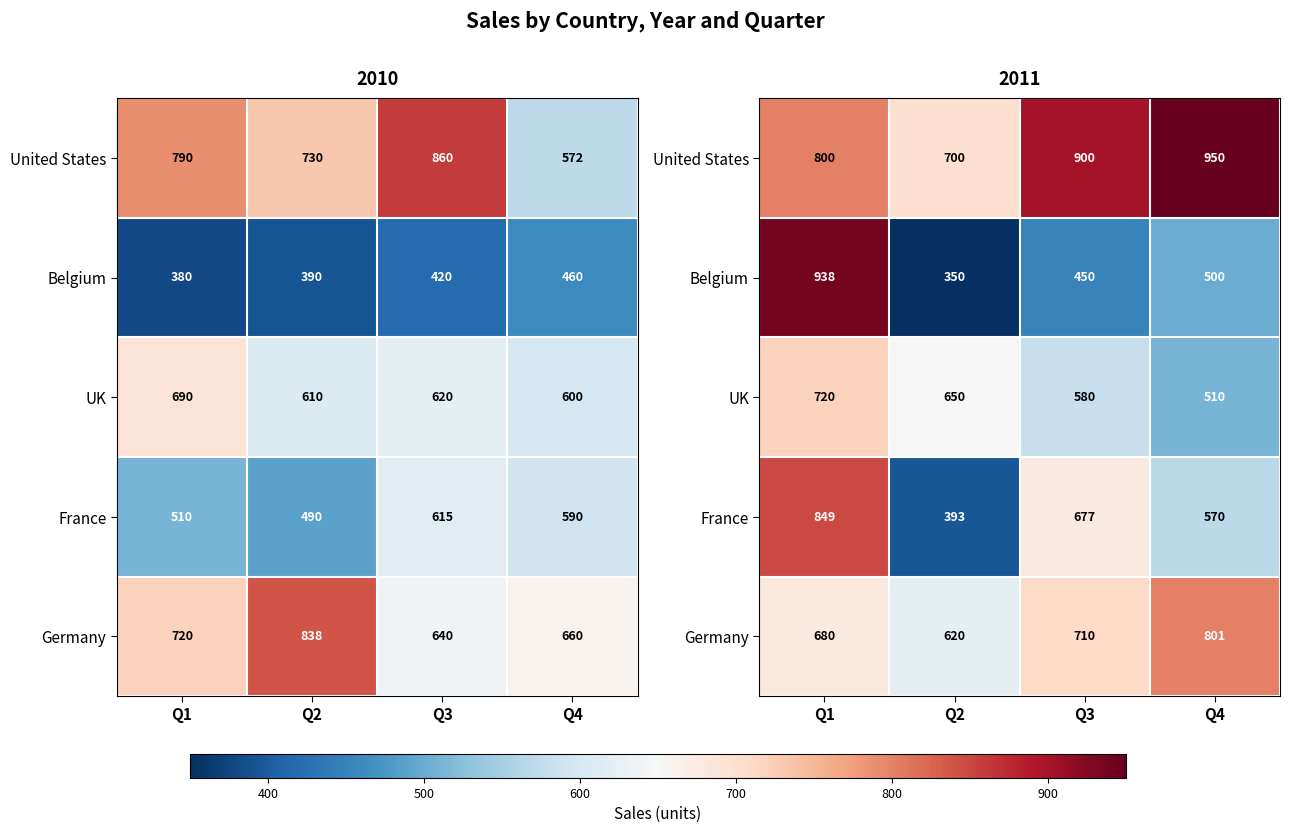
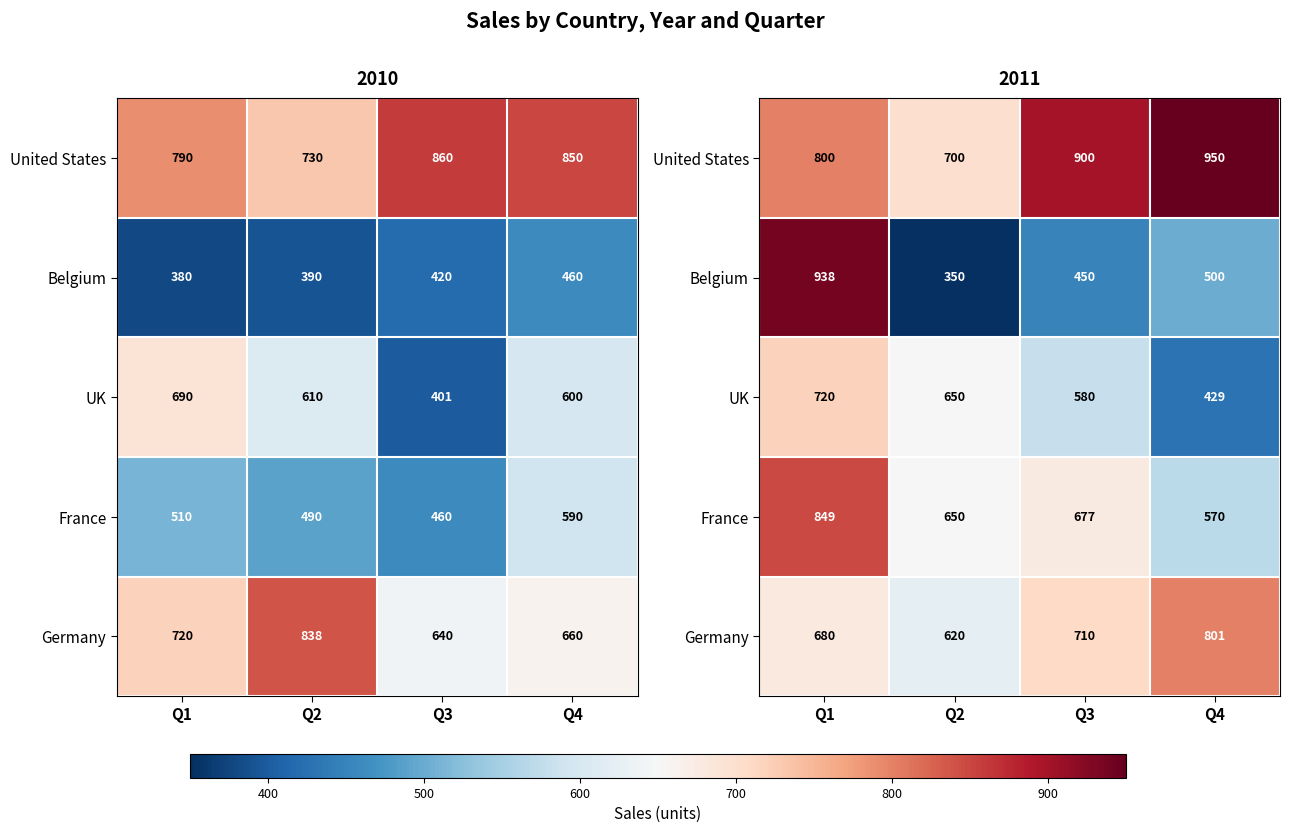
  {
    "2010": {
      "United States": {
        "Q1": 790,
        "Q2": 730,
        "Q3": 860,
-       "Q4": 572
+       "Q4": 850
      },
      "Belgium": {
        "Q1": 380,
        "Q2": 390,
        "Q3": 420,
        "Q4": 460
      },
      "UK": {
        "Q1": 690,
        "Q2": 610,
-       "Q3": 620,
+       "Q3": 401,
        "Q4": 600
      },
      "France": {
        "Q1": 510,
        "Q2": 490,
-       "Q3": 615,
+       "Q3": 460,
        "Q4": 590
      },
      "Germany": {
        "Q1": 720,
        "Q2": 838,
        "Q3": 640,
        "Q4": 660
      }
    },
    "2011": {
      "United States": {
        "Q1": 800,
        "Q2": 700,
        "Q3": 900,
        "Q4": 950
      },
      "Belgium": {
        "Q1": 938,
        "Q2": 350,
        "Q3": 450,
        "Q4": 500
      },
      "UK": {
        "Q1": 720,
        "Q2": 650,
        "Q3": 580,
-       "Q4": 510
+       "Q4": 429
      },
      "France": {
        "Q1": 849,
-       "Q2": 393,
+       "Q2": 650,
        "Q3": 677,
        "Q4": 570
      },
      "Germany": {
        "Q1": 680,
        "Q2": 620,
        "Q3": 710,
        "Q4": 801
      }
    }
  }
